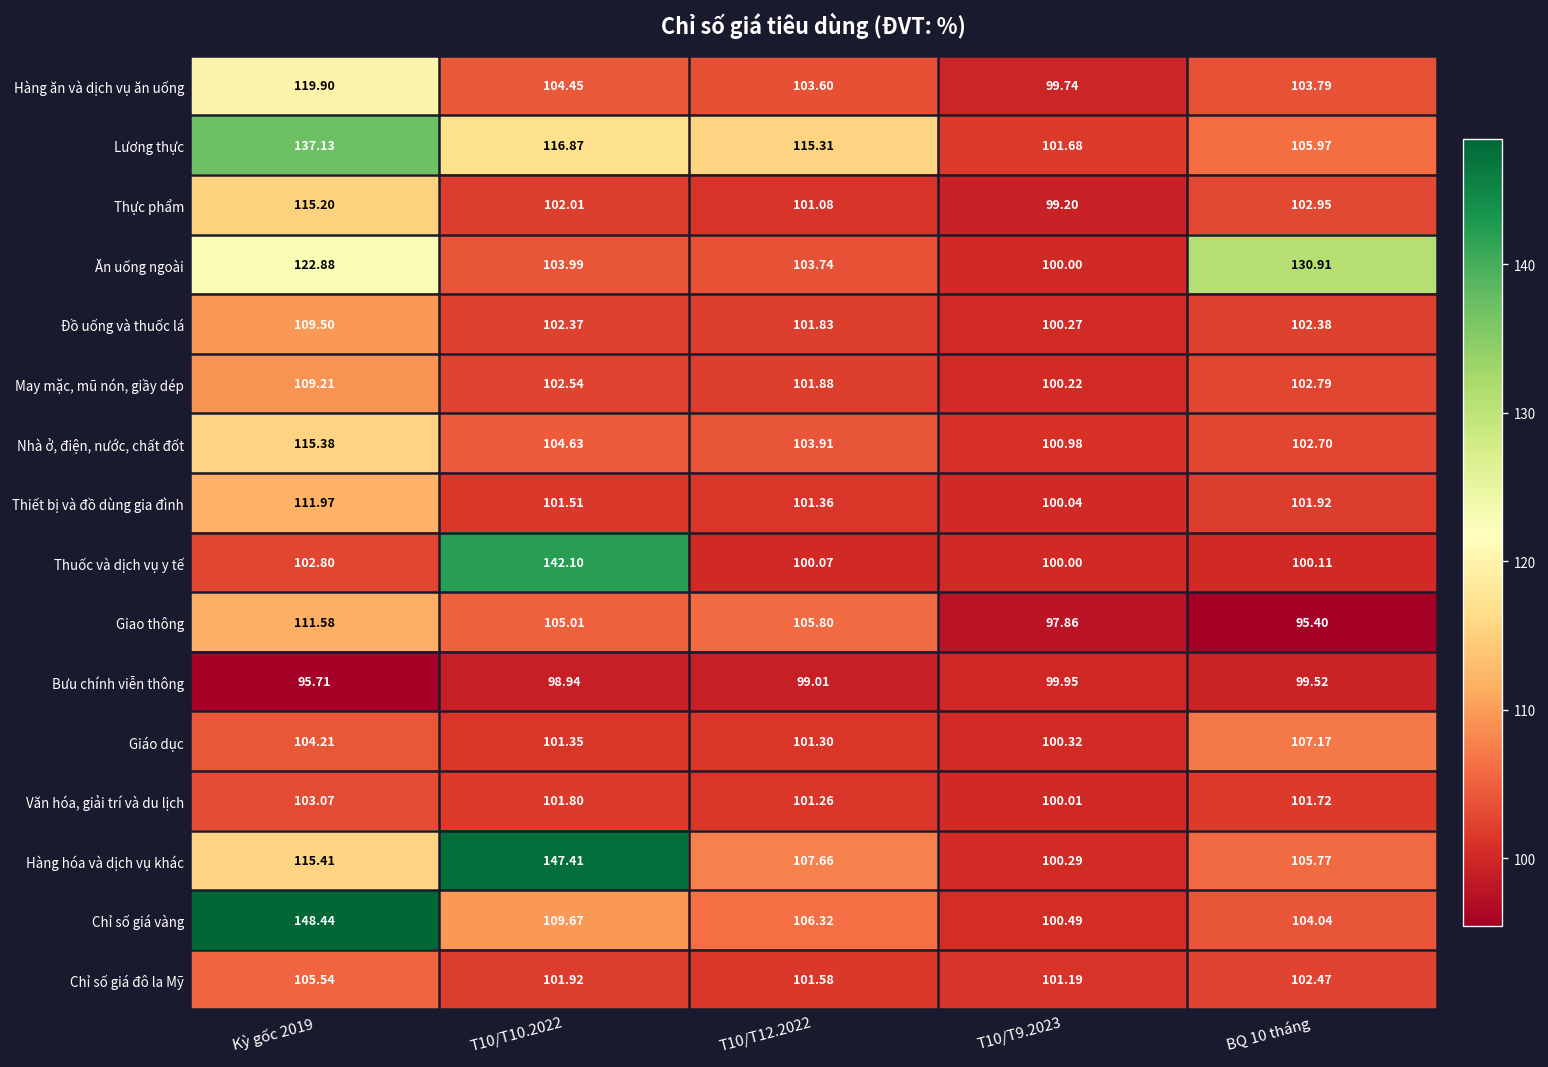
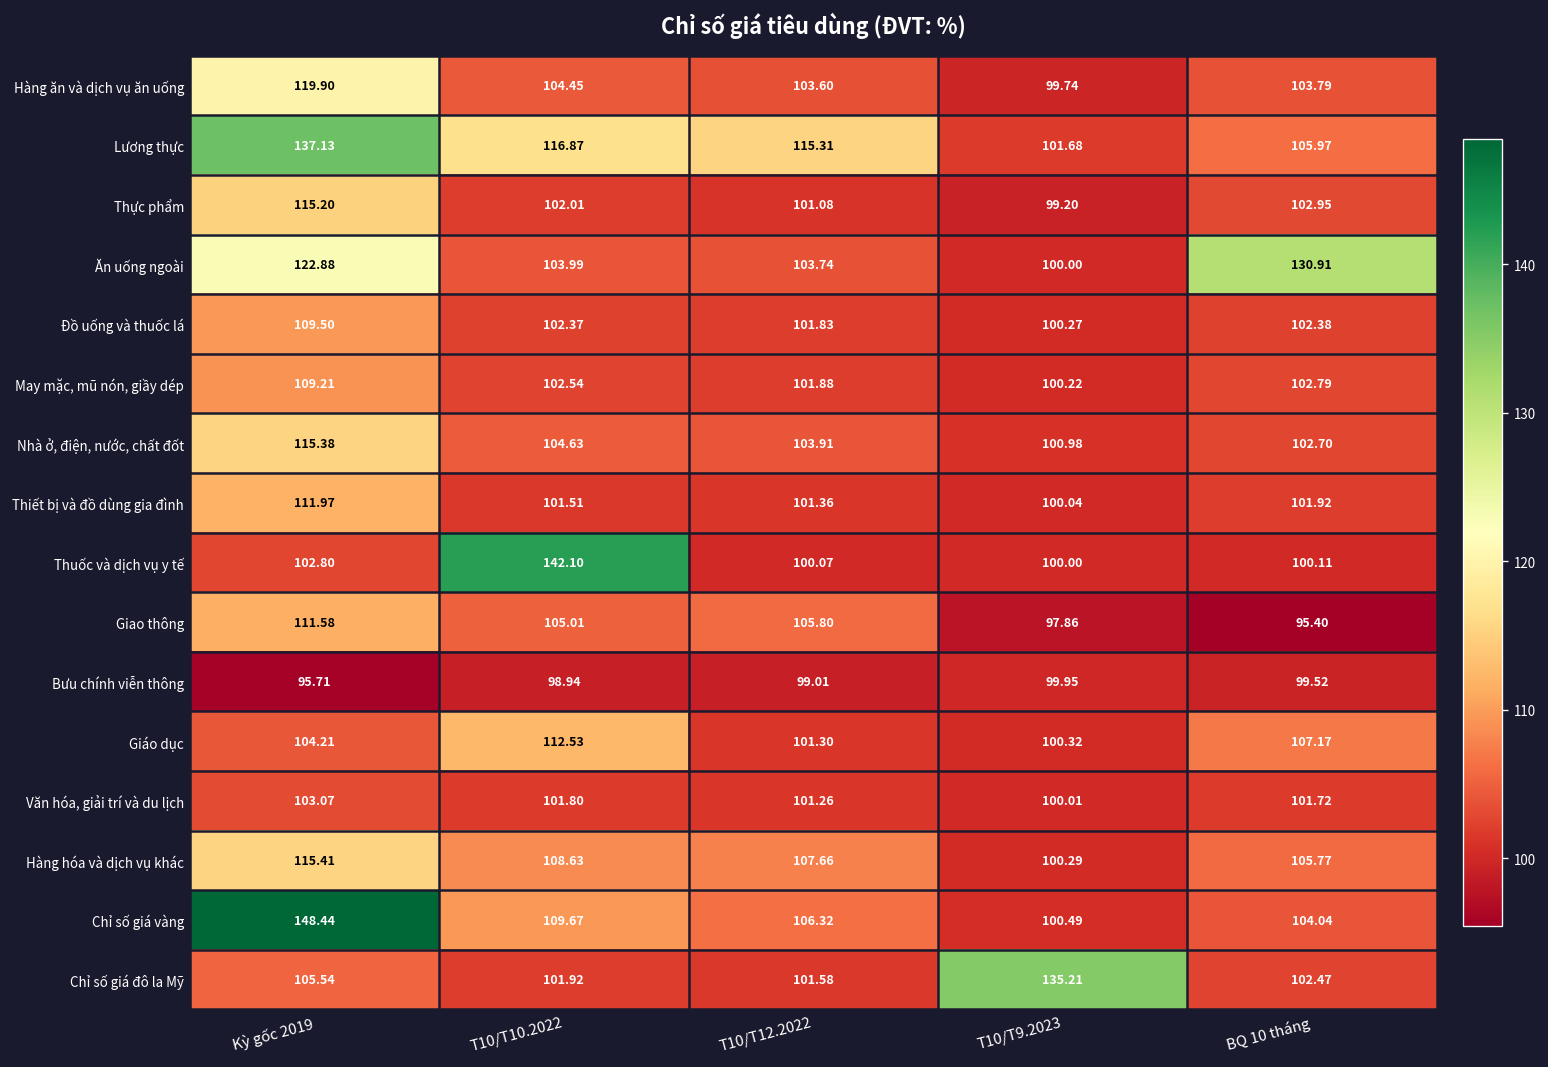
  {
    "Hàng ăn và dịch vụ ăn uống": {
      "Kỳ gốc 2019": 119.90,
      "T10/T10.2022": 104.45,
      "T10/T12.2022": 103.60,
      "T10/T9.2023": 99.74,
      "BQ 10 tháng": 103.79
    },
    "Lương thực": {
      "Kỳ gốc 2019": 137.13,
      "T10/T10.2022": 116.87,
      "T10/T12.2022": 115.31,
      "T10/T9.2023": 101.68,
      "BQ 10 tháng": 105.97
    },
    "Thực phẩm": {
      "Kỳ gốc 2019": 115.20,
      "T10/T10.2022": 102.01,
      "T10/T12.2022": 101.08,
      "T10/T9.2023": 99.20,
      "BQ 10 tháng": 102.95
    },
    "Ăn uống ngoài": {
      "Kỳ gốc 2019": 122.88,
      "T10/T10.2022": 103.99,
      "T10/T12.2022": 103.74,
      "T10/T9.2023": 100.00,
      "BQ 10 tháng": 130.91
    },
    "Đồ uống và thuốc lá": {
      "Kỳ gốc 2019": 109.50,
      "T10/T10.2022": 102.37,
      "T10/T12.2022": 101.83,
      "T10/T9.2023": 100.27,
      "BQ 10 tháng": 102.38
    },
    "May mặc, mũ nón, giầy dép": {
      "Kỳ gốc 2019": 109.21,
      "T10/T10.2022": 102.54,
      "T10/T12.2022": 101.88,
      "T10/T9.2023": 100.22,
      "BQ 10 tháng": 102.79
    },
    "Nhà ở, điện, nước, chất đốt": {
      "Kỳ gốc 2019": 115.38,
      "T10/T10.2022": 104.63,
      "T10/T12.2022": 103.91,
      "T10/T9.2023": 100.98,
      "BQ 10 tháng": 102.70
    },
    "Thiết bị và đồ dùng gia đình": {
      "Kỳ gốc 2019": 111.97,
      "T10/T10.2022": 101.51,
      "T10/T12.2022": 101.36,
      "T10/T9.2023": 100.04,
      "BQ 10 tháng": 101.92
    },
    "Thuốc và dịch vụ y tế": {
      "Kỳ gốc 2019": 102.80,
      "T10/T10.2022": 142.10,
      "T10/T12.2022": 100.07,
      "T10/T9.2023": 100.00,
      "BQ 10 tháng": 100.11
    },
    "Giao thông": {
      "Kỳ gốc 2019": 111.58,
      "T10/T10.2022": 105.01,
      "T10/T12.2022": 105.80,
      "T10/T9.2023": 97.86,
      "BQ 10 tháng": 95.40
    },
    "Bưu chính viễn thông": {
      "Kỳ gốc 2019": 95.71,
      "T10/T10.2022": 98.94,
      "T10/T12.2022": 99.01,
      "T10/T9.2023": 99.95,
      "BQ 10 tháng": 99.52
    },
    "Giáo dục": {
      "Kỳ gốc 2019": 104.21,
-     "T10/T10.2022": 101.35,
+     "T10/T10.2022": 112.53,
      "T10/T12.2022": 101.30,
      "T10/T9.2023": 100.32,
      "BQ 10 tháng": 107.17
    },
    "Văn hóa, giải trí và du lịch": {
      "Kỳ gốc 2019": 103.07,
      "T10/T10.2022": 101.80,
      "T10/T12.2022": 101.26,
      "T10/T9.2023": 100.01,
      "BQ 10 tháng": 101.72
    },
    "Hàng hóa và dịch vụ khác": {
      "Kỳ gốc 2019": 115.41,
-     "T10/T10.2022": 147.41,
+     "T10/T10.2022": 108.63,
      "T10/T12.2022": 107.66,
      "T10/T9.2023": 100.29,
      "BQ 10 tháng": 105.77
    },
    "Chỉ số giá vàng": {
      "Kỳ gốc 2019": 148.44,
      "T10/T10.2022": 109.67,
      "T10/T12.2022": 106.32,
      "T10/T9.2023": 100.49,
      "BQ 10 tháng": 104.04
    },
    "Chỉ số giá đô la Mỹ": {
      "Kỳ gốc 2019": 105.54,
      "T10/T10.2022": 101.92,
      "T10/T12.2022": 101.58,
-     "T10/T9.2023": 101.19,
+     "T10/T9.2023": 135.21,
      "BQ 10 tháng": 102.47
    }
  }
